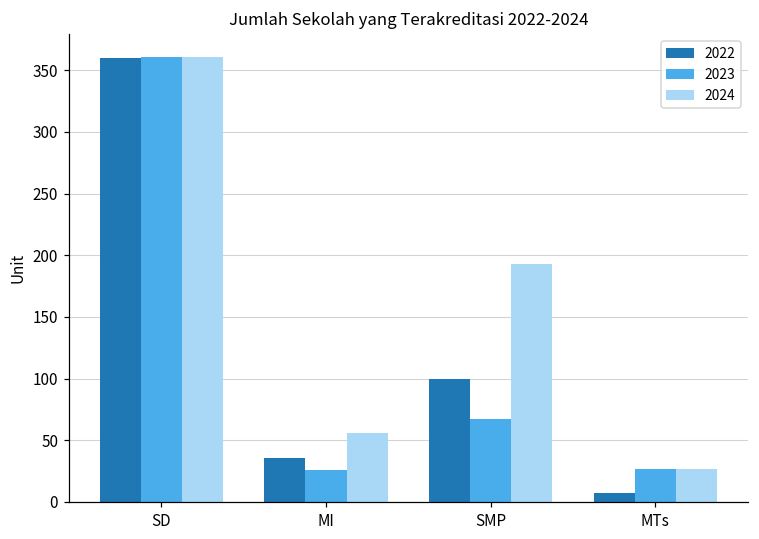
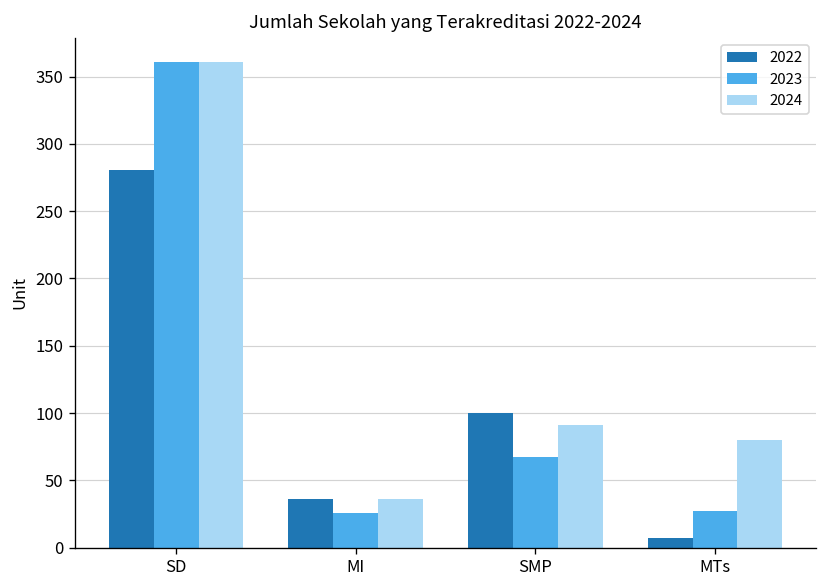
  {
    "2022": {
-     "SD": 360,
+     "SD": 281,
      "MI": 36,
      "SMP": 100,
      "MTs": 7
    },
    "2023": {
      "SD": 361,
      "MI": 26,
      "SMP": 67,
      "MTs": 27
    },
    "2024": {
      "SD": 361,
-     "MI": 56,
-     "SMP": 193,
-     "MTs": 27
+     "MI": 36,
+     "SMP": 91,
+     "MTs": 80
    }
  }
